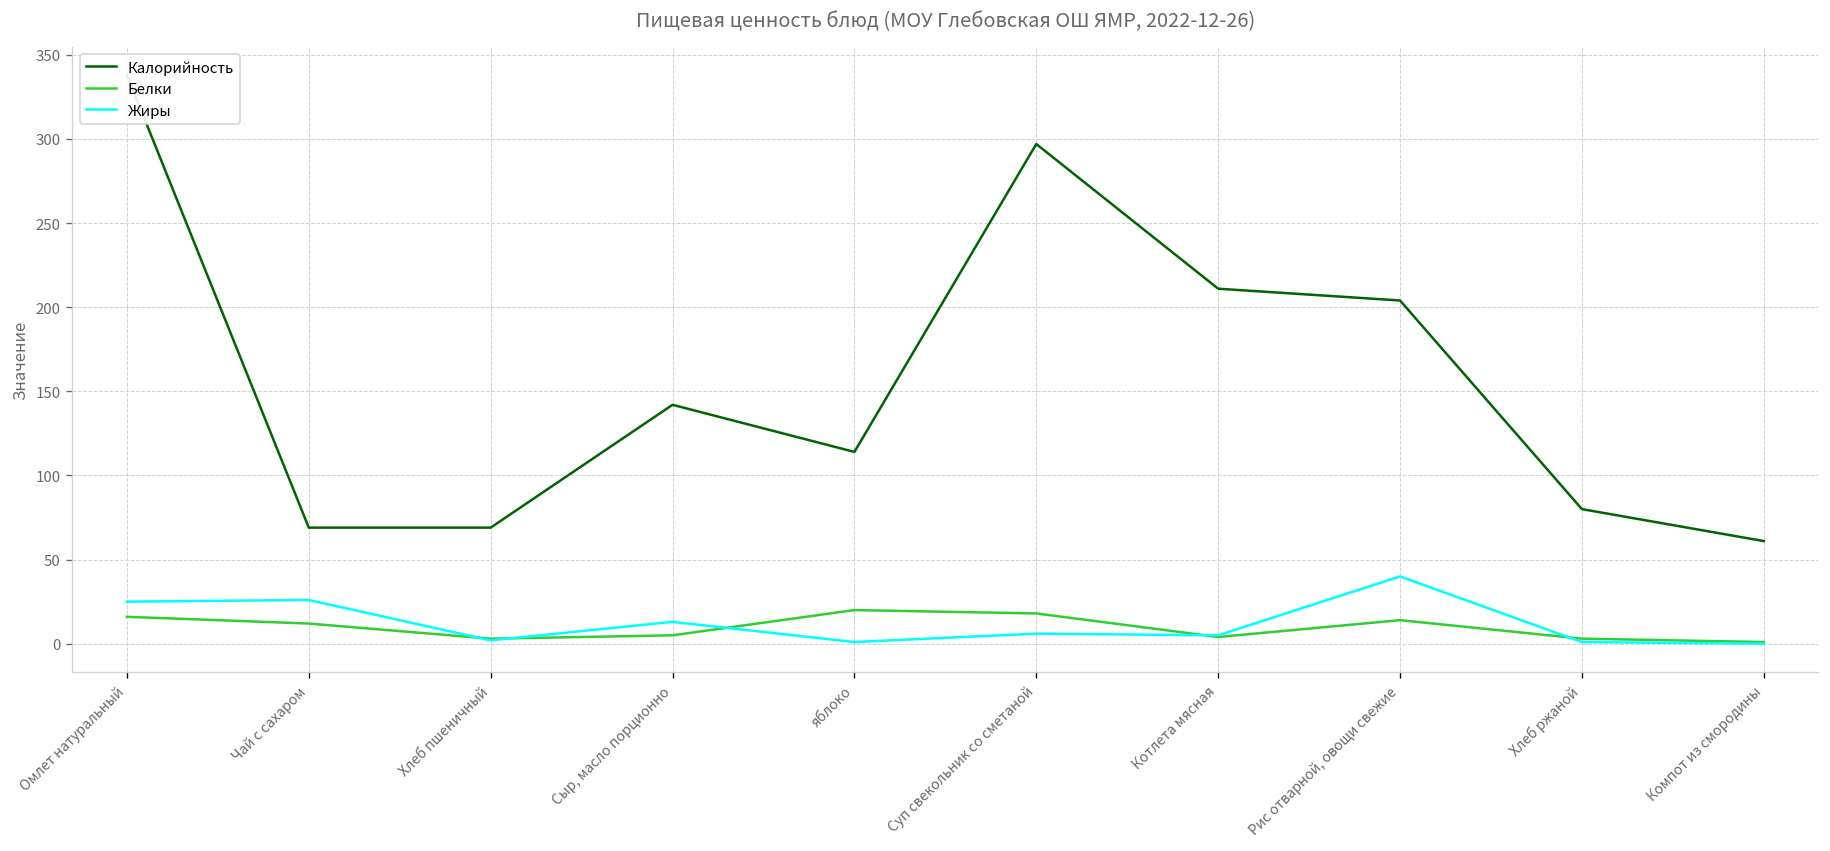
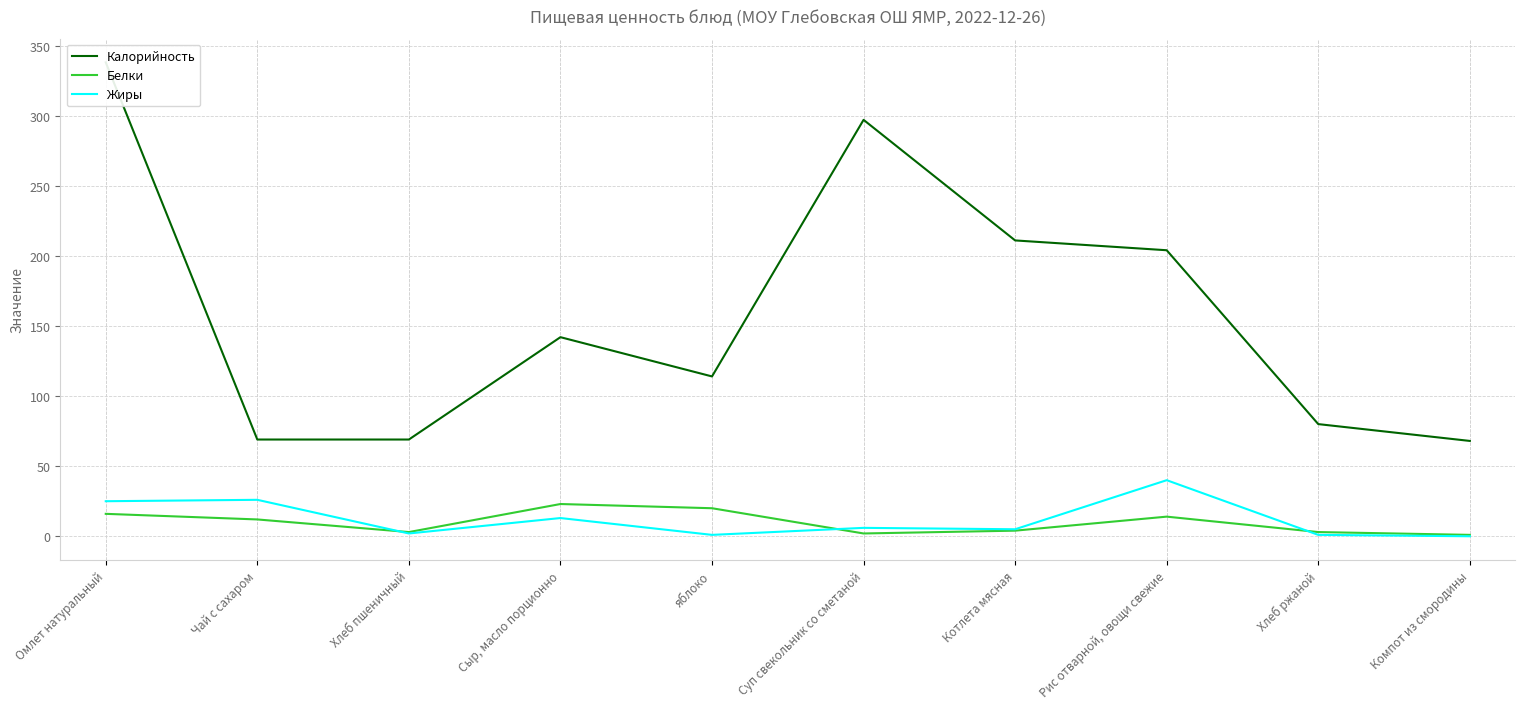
  {
    "Калорийность": {
      "Чай с сахаром": 69,
      "Хлеб пшеничный": 69,
      "Сыр, масло порционно": 142,
      "яблоко": 114,
      "Суп свекольник со сметаной": 297,
      "Котлета мясная": 211,
      "Рис отварной, овощи свежие": 204,
      "Хлеб ржаной": 80,
-     "Компот из смородины": 61
+     "Компот из смородины": 68
    },
    "Белки": {
      "Омлет натуральный": 16,
      "Чай с сахаром": 12,
-     "Сыр, масло порционно": 5,
+     "Сыр, масло порционно": 23,
      "яблоко": 20,
-     "Суп свекольник со сметаной": 18,
+     "Суп свекольник со сметаной": 2,
      "Рис отварной, овощи свежие": 14,
      "Хлеб ржаной": 3
    },
    "Жиры": {
      "Омлет натуральный": 25,
      "Чай с сахаром": 26,
      "Сыр, масло порционно": 13,
      "яблоко": 1,
      "Суп свекольник со сметаной": 6,
      "Рис отварной, овощи свежие": 40,
      "Хлеб ржаной": 1
    }
  }
